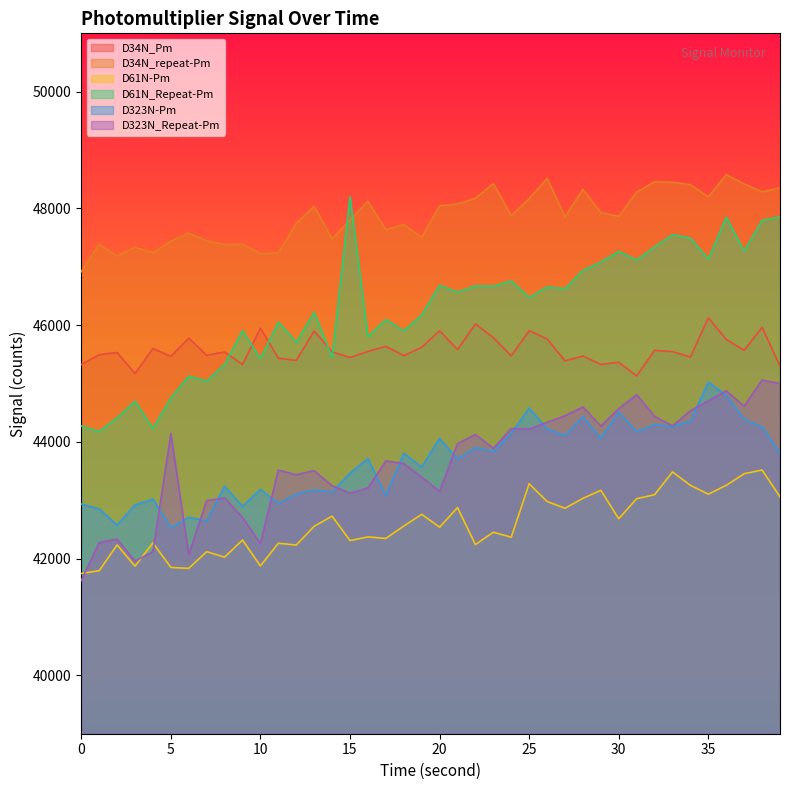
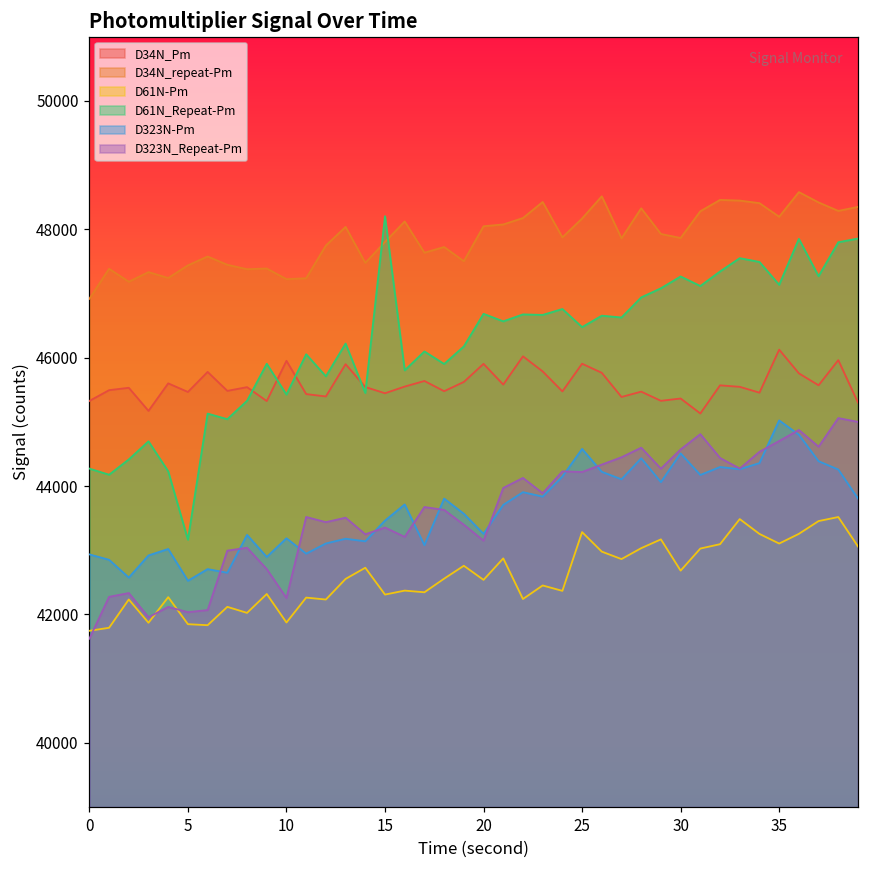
  {
    "D61N_Repeat-Pm": {
      "0": 44300,
-     "5": 44800,
+     "5": 43200,
      "10": 45400,
      "15": 48200,
      "20": 46700,
      "25": 46500,
      "30": 47300,
      "35": 47100
    },
    "D323N-Pm": {
      "0": 42900,
      "5": 42500,
      "10": 43200,
      "15": 43500,
-     "20": 44100,
+     "20": 43300,
      "25": 44600,
      "30": 44500,
      "35": 45000
    },
    "D323N_Repeat-Pm": {
      "0": 41600,
-     "5": 44100,
+     "5": 42000,
      "10": 42300,
-     "15": 43100,
+     "15": 43400,
      "20": 43200,
      "25": 44200,
      "30": 44600,
      "35": 44700
    }
  }
